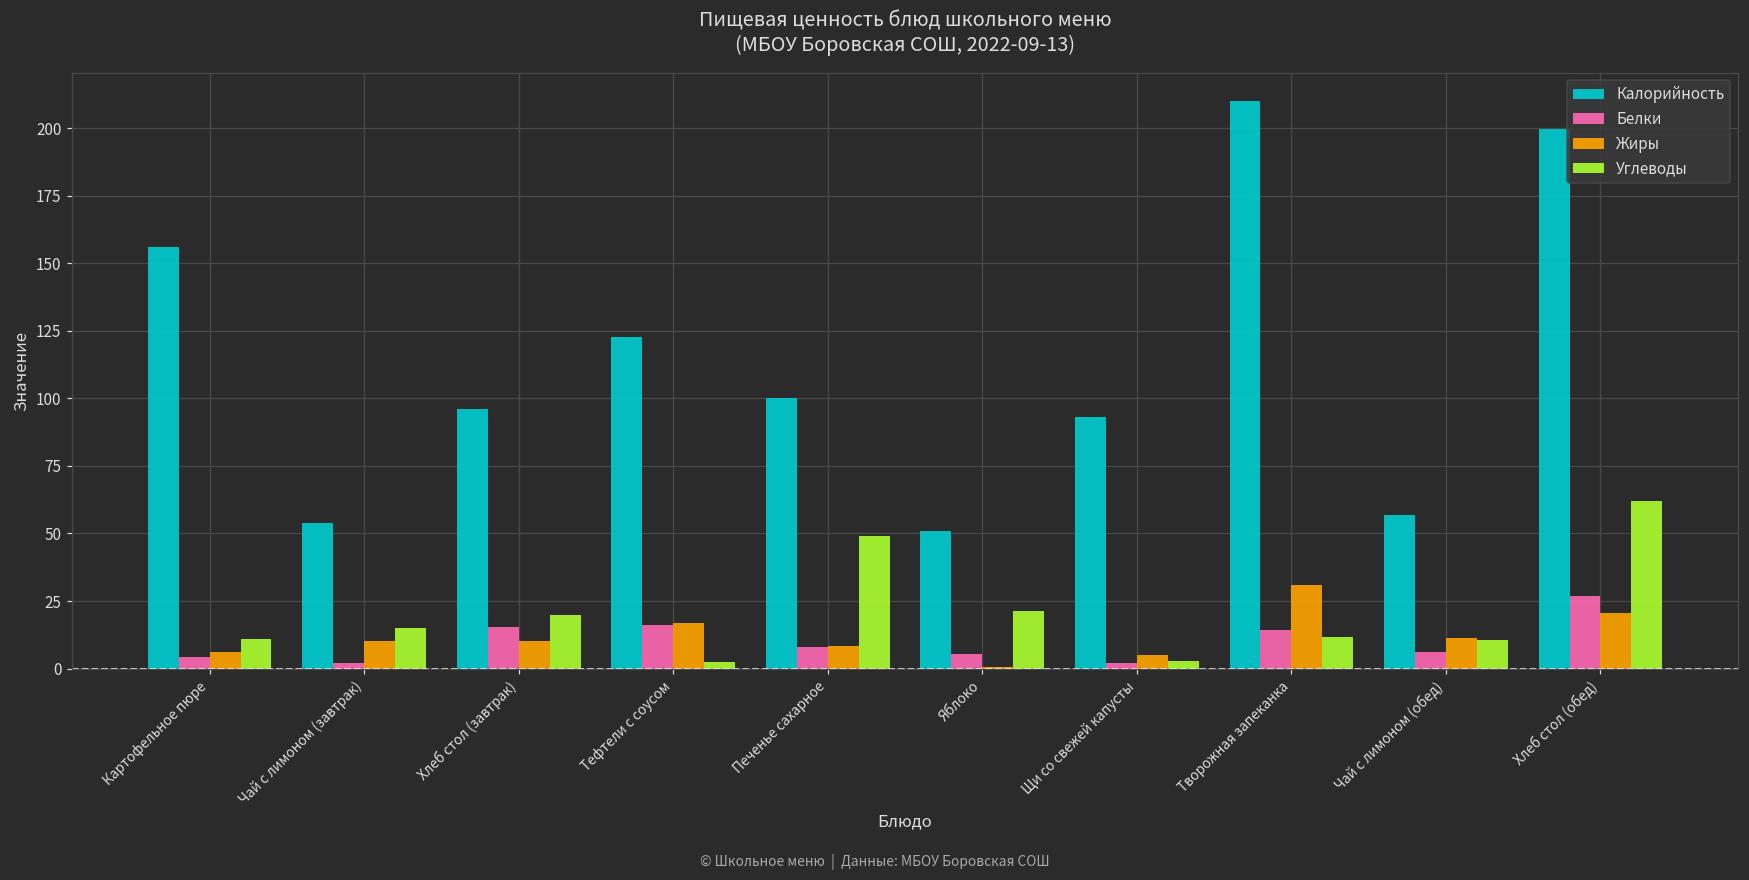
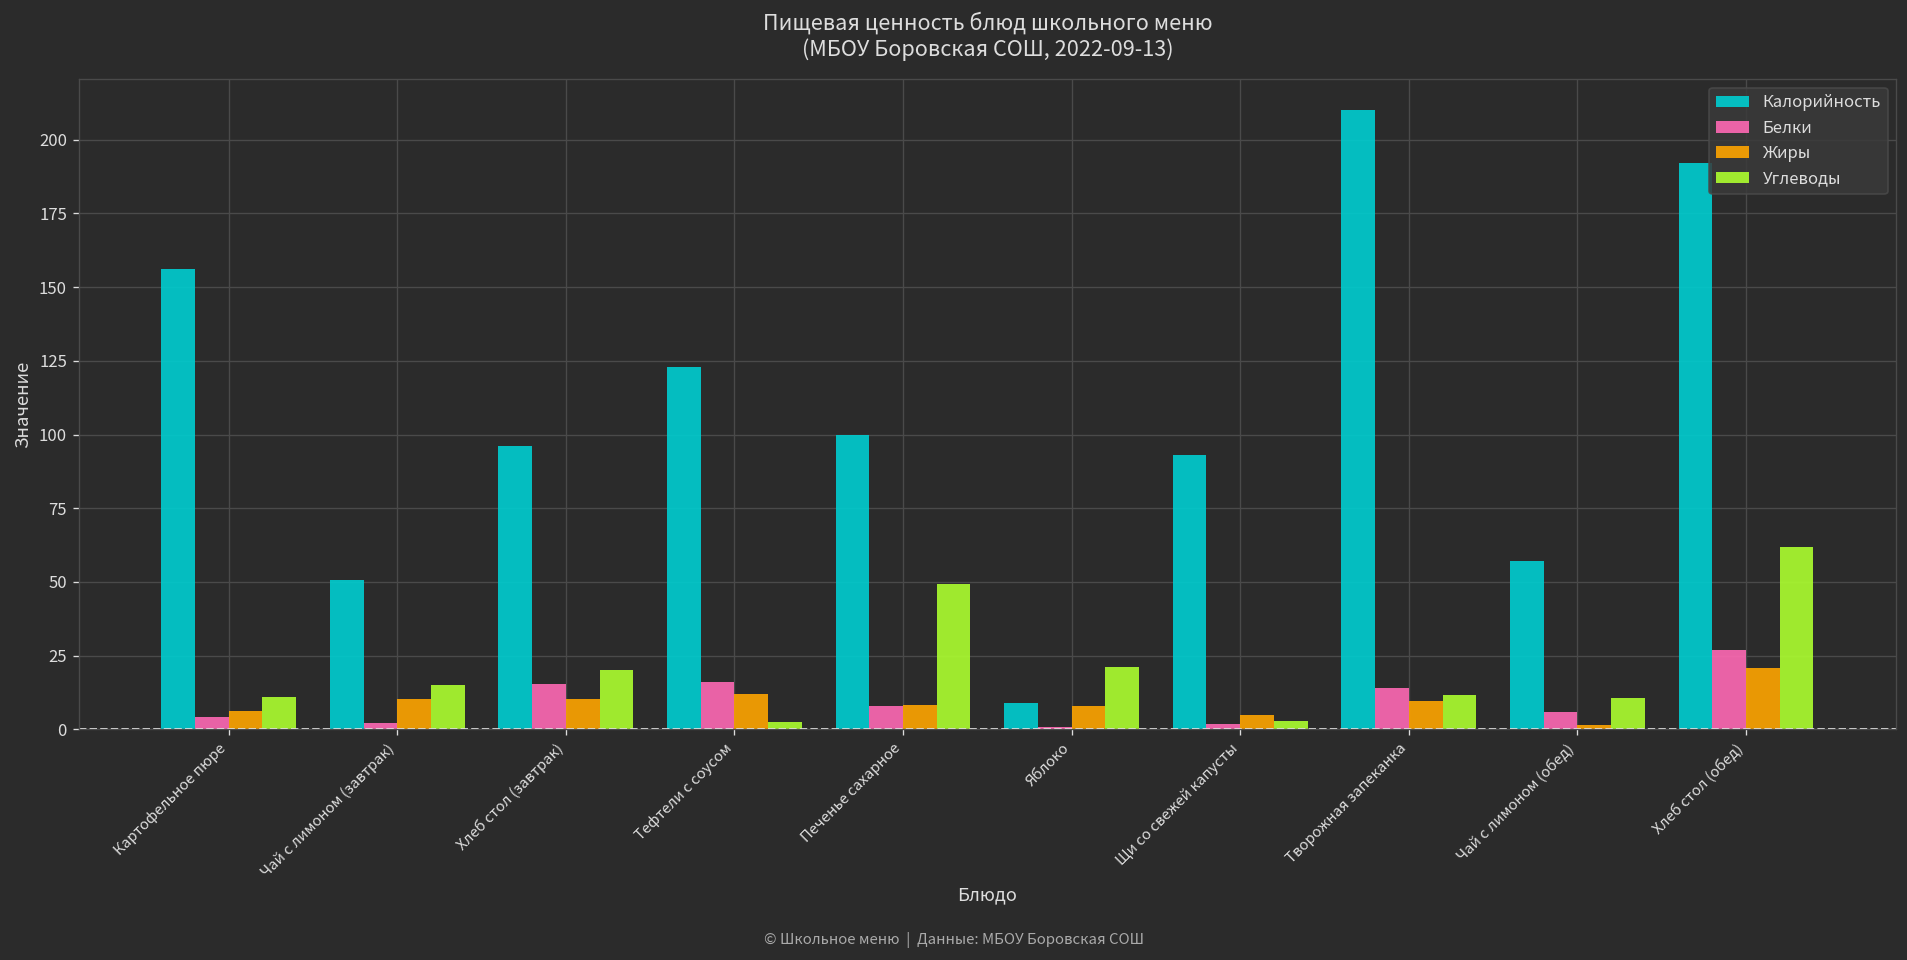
  {
    "Калорийность": {
      "Картофельное пюре": 156,
-     "Чай с лимоном (завтрак)": 54,
+     "Чай с лимоном (завтрак)": 51,
      "Хлеб стол (завтрак)": 96,
      "Тефтели с соусом": 123,
      "Печенье сахарное": 100,
-     "Яблоко": 51,
+     "Яблоко": 9,
      "Щи со свежей капусты": 93,
      "Творожная запеканка": 210,
      "Чай с лимоном (обед)": 57,
-     "Хлеб стол (обед)": 200
+     "Хлеб стол (обед)": 192
    },
    "Белки": {
      "Картофельное пюре": 4,
      "Чай с лимоном (завтрак)": 2,
      "Хлеб стол (завтрак)": 15,
      "Тефтели с соусом": 16,
      "Печенье сахарное": 8,
-     "Яблоко": 5,
+     "Яблоко": 1,
      "Щи со свежей капусты": 2,
      "Творожная запеканка": 14,
      "Чай с лимоном (обед)": 6,
      "Хлеб стол (обед)": 27
    },
    "Жиры": {
      "Картофельное пюре": 6,
      "Чай с лимоном (завтрак)": 10,
      "Хлеб стол (завтрак)": 10,
-     "Тефтели с соусом": 17,
+     "Тефтели с соусом": 12,
      "Печенье сахарное": 8,
-     "Яблоко": 1,
+     "Яблоко": 8,
      "Щи со свежей капусты": 5,
-     "Творожная запеканка": 31,
-     "Чай с лимоном (обед)": 12,
+     "Творожная запеканка": 10,
+     "Чай с лимоном (обед)": 2,
      "Хлеб стол (обед)": 21
    },
    "Углеводы": {
      "Картофельное пюре": 11,
      "Чай с лимоном (завтрак)": 15,
      "Хлеб стол (завтрак)": 20,
      "Тефтели с соусом": 3,
      "Печенье сахарное": 49,
      "Яблоко": 21,
      "Щи со свежей капусты": 3,
      "Творожная запеканка": 12,
      "Чай с лимоном (обед)": 11,
      "Хлеб стол (обед)": 62
    }
  }
